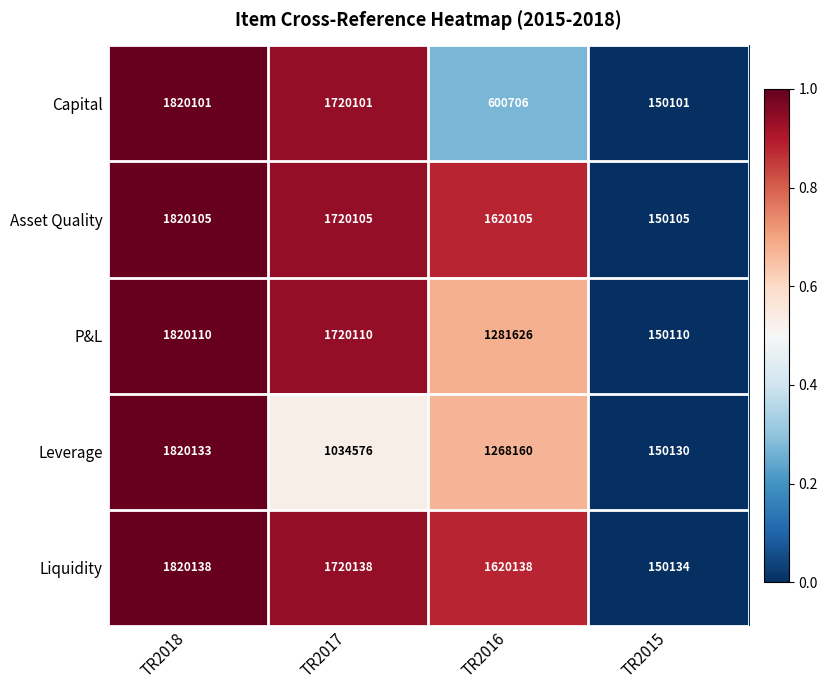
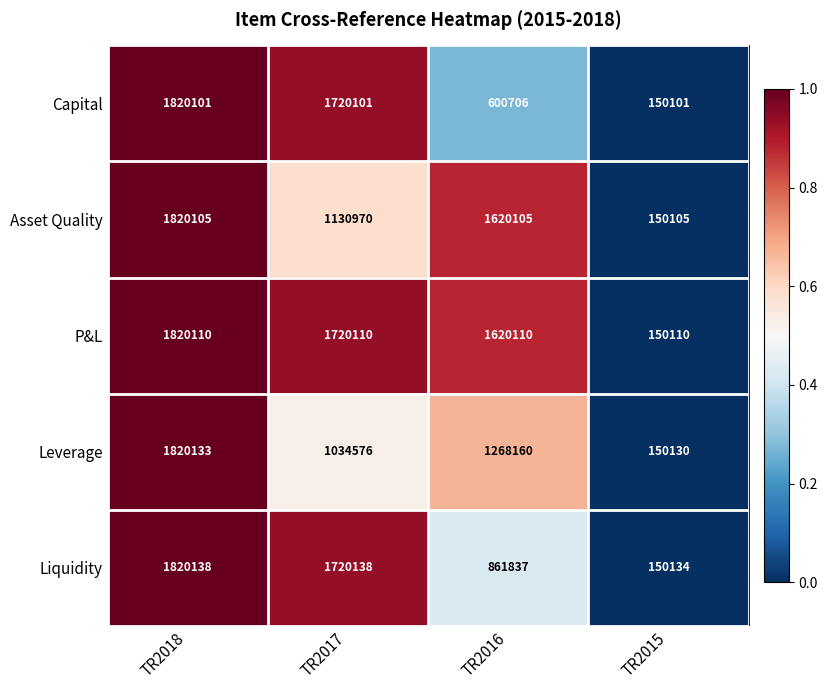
  {
    "Capital": {
      "TR2018": 1820101,
      "TR2017": 1720101,
      "TR2016": 600706,
      "TR2015": 150101
    },
    "Asset Quality": {
      "TR2018": 1820105,
-     "TR2017": 1720105,
+     "TR2017": 1130970,
      "TR2016": 1620105,
      "TR2015": 150105
    },
    "P&L": {
      "TR2018": 1820110,
      "TR2017": 1720110,
-     "TR2016": 1281626,
+     "TR2016": 1620110,
      "TR2015": 150110
    },
    "Leverage": {
      "TR2018": 1820133,
      "TR2017": 1034576,
      "TR2016": 1268160,
      "TR2015": 150130
    },
    "Liquidity": {
      "TR2018": 1820138,
      "TR2017": 1720138,
-     "TR2016": 1620138,
+     "TR2016": 861837,
      "TR2015": 150134
    }
  }
